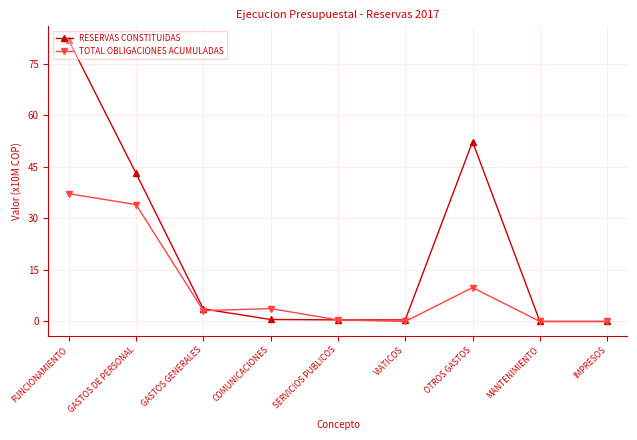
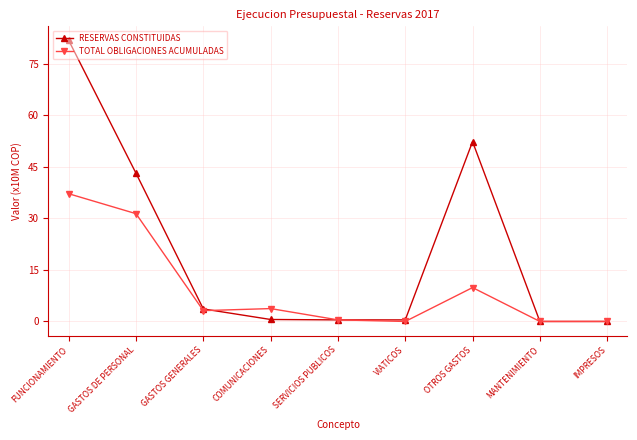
  {
    "RESERVAS CONSTITUIDAS": {
      "GASTOS DE PERSONAL": 43,
      "COMUNICACIONES": 1,
      "OTROS GASTOS": 52
    },
    "TOTAL OBLIGACIONES ACUMULADAS": {
      "FUNCIONAMIENTO": 37,
-     "GASTOS DE PERSONAL": 34,
+     "GASTOS DE PERSONAL": 31,
      "COMUNICACIONES": 4,
      "OTROS GASTOS": 10
    }
  }
